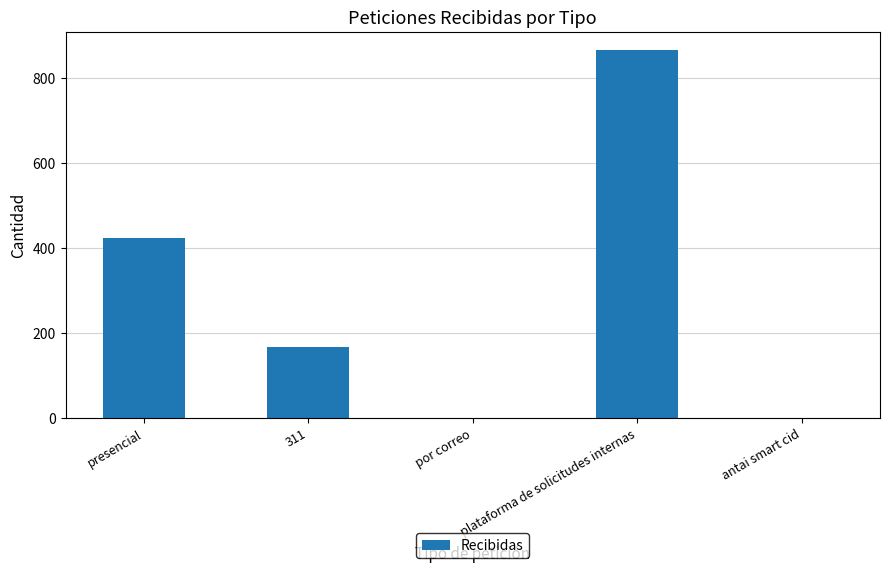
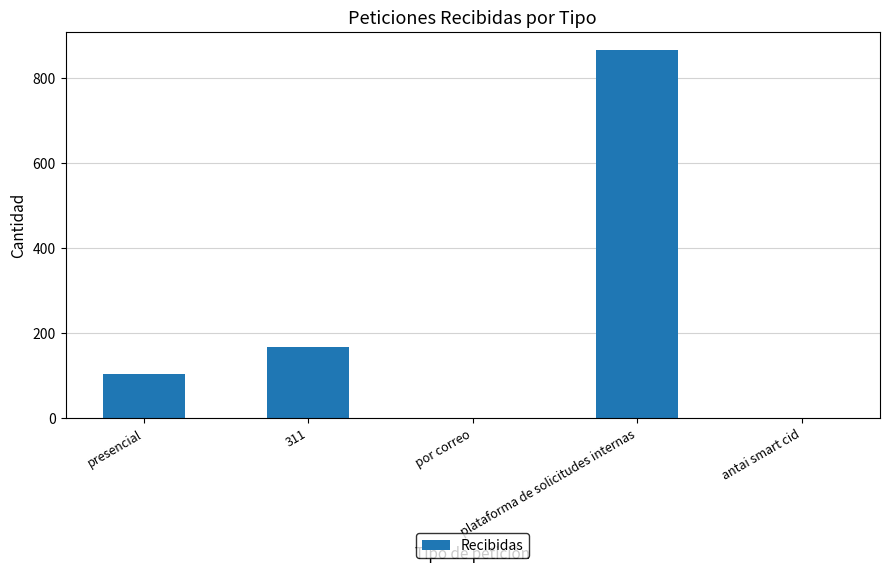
  {
-   "presencial": 420,
+   "presencial": 100,
    "311": 170,
    "por correo": 0,
    "plataforma de solicitudes internas": 870,
    "antai smart cid": 0
  }
